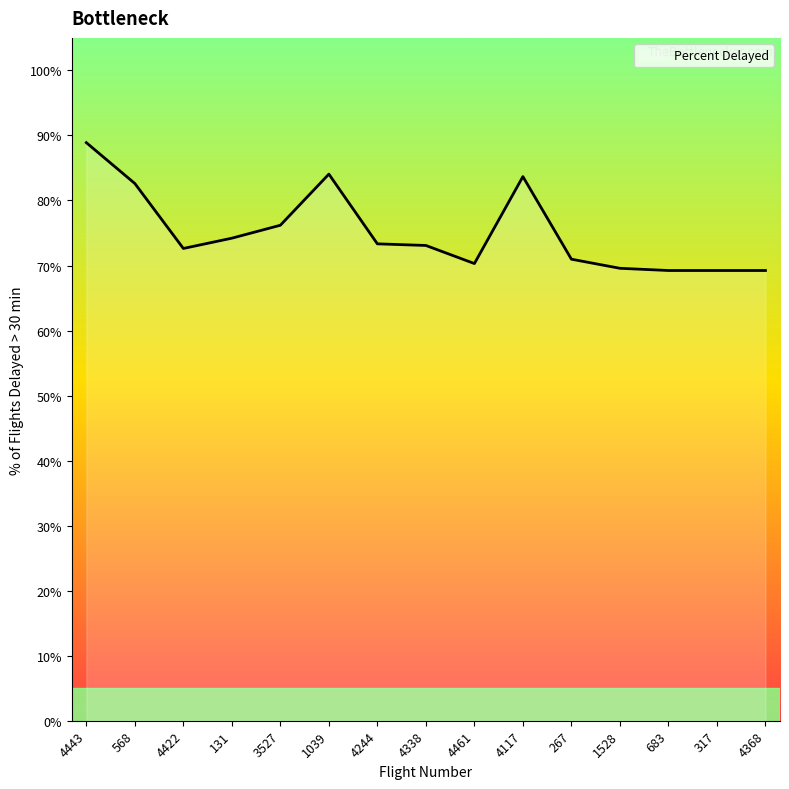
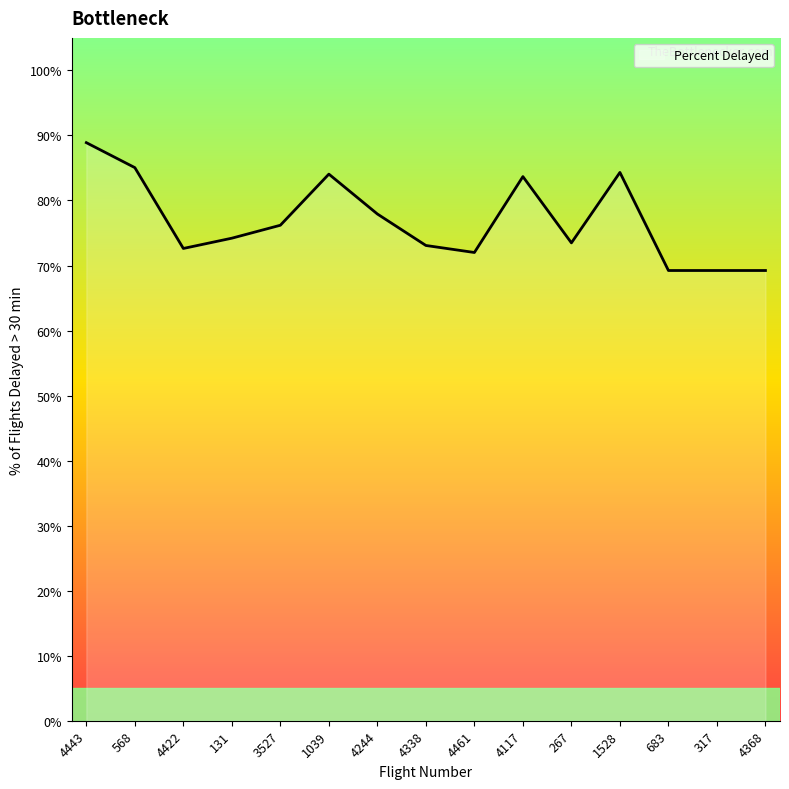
  {
    "4443": "89%",
-   "568": "83%",
+   "568": "85%",
    "4422": "73%",
    "131": "74%",
    "3527": "76%",
    "1039": "84%",
-   "4244": "73%",
+   "4244": "78%",
    "4338": "73%",
-   "4461": "70%",
+   "4461": "72%",
    "4117": "84%",
-   "267": "71%",
-   "1528": "70%",
+   "267": "73%",
+   "1528": "84%",
    "683": "69%",
    "317": "69%",
    "4368": "69%"
  }
